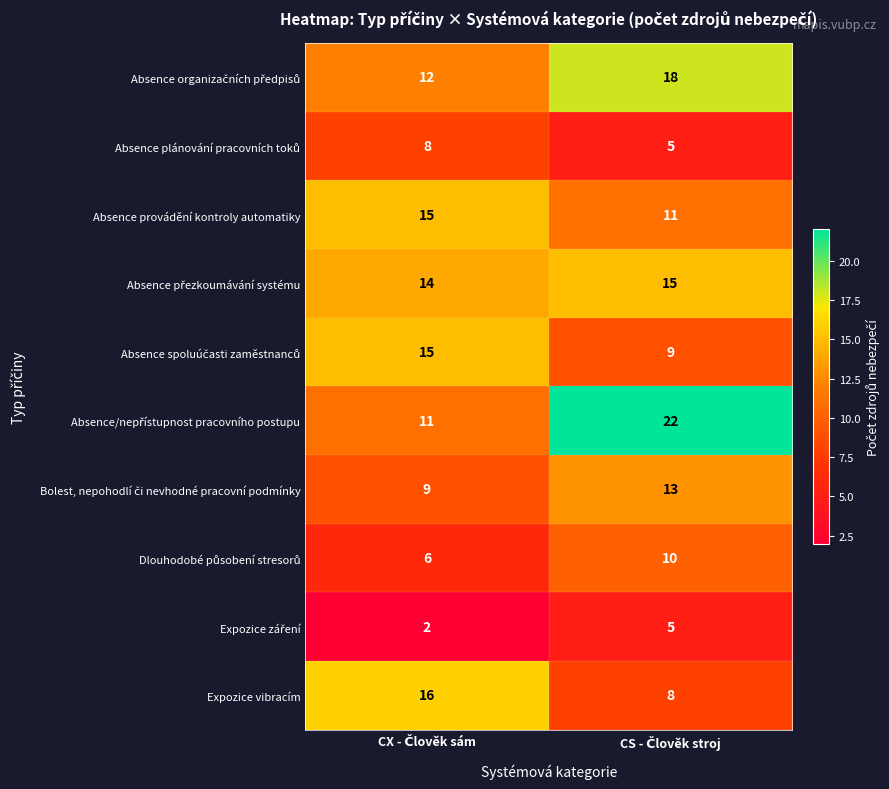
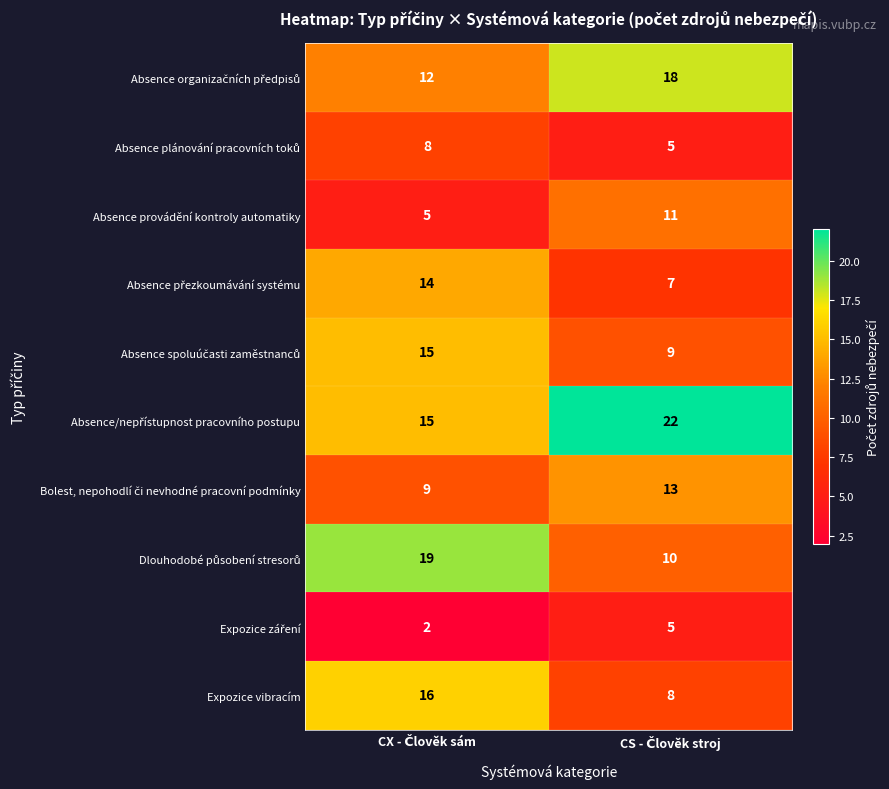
  {
    "Absence organizačních předpisů": {
      "CX - Člověk sám": 12,
      "CS - Člověk stroj": 18
    },
    "Absence plánování pracovních toků": {
      "CX - Člověk sám": 8,
      "CS - Člověk stroj": 5
    },
    "Absence provádění kontroly automatiky": {
-     "CX - Člověk sám": 15,
+     "CX - Člověk sám": 5,
      "CS - Člověk stroj": 11
    },
    "Absence přezkoumávání systému": {
      "CX - Člověk sám": 14,
-     "CS - Člověk stroj": 15
+     "CS - Člověk stroj": 7
    },
    "Absence spoluúčasti zaměstnanců": {
      "CX - Člověk sám": 15,
      "CS - Člověk stroj": 9
    },
    "Absence/nepřístupnost pracovního postupu": {
-     "CX - Člověk sám": 11,
+     "CX - Člověk sám": 15,
      "CS - Člověk stroj": 22
    },
    "Bolest, nepohodlí či nevhodné pracovní podmínky": {
      "CX - Člověk sám": 9,
      "CS - Člověk stroj": 13
    },
    "Dlouhodobé působení stresorů": {
-     "CX - Člověk sám": 6,
+     "CX - Člověk sám": 19,
      "CS - Člověk stroj": 10
    },
    "Expozice záření": {
      "CX - Člověk sám": 2,
      "CS - Člověk stroj": 5
    },
    "Expozice vibracím": {
      "CX - Člověk sám": 16,
      "CS - Člověk stroj": 8
    }
  }
